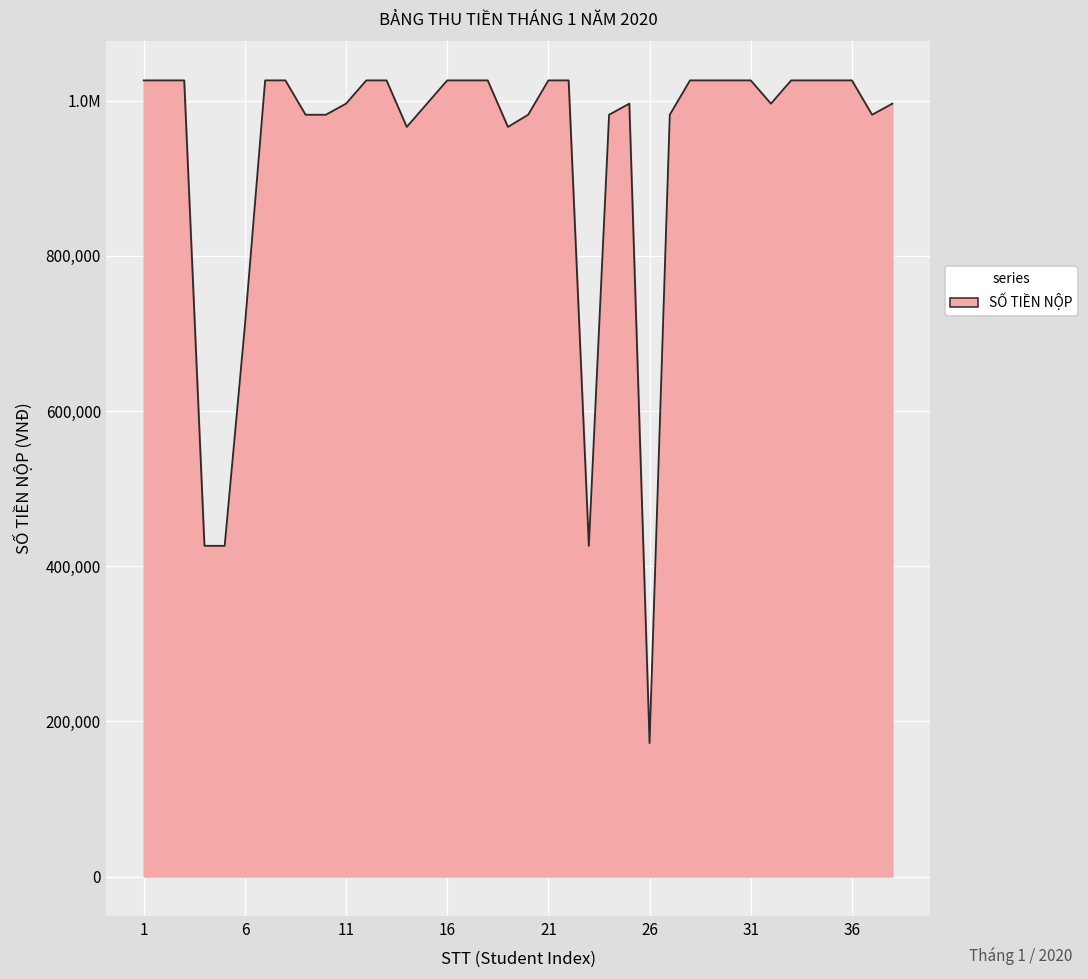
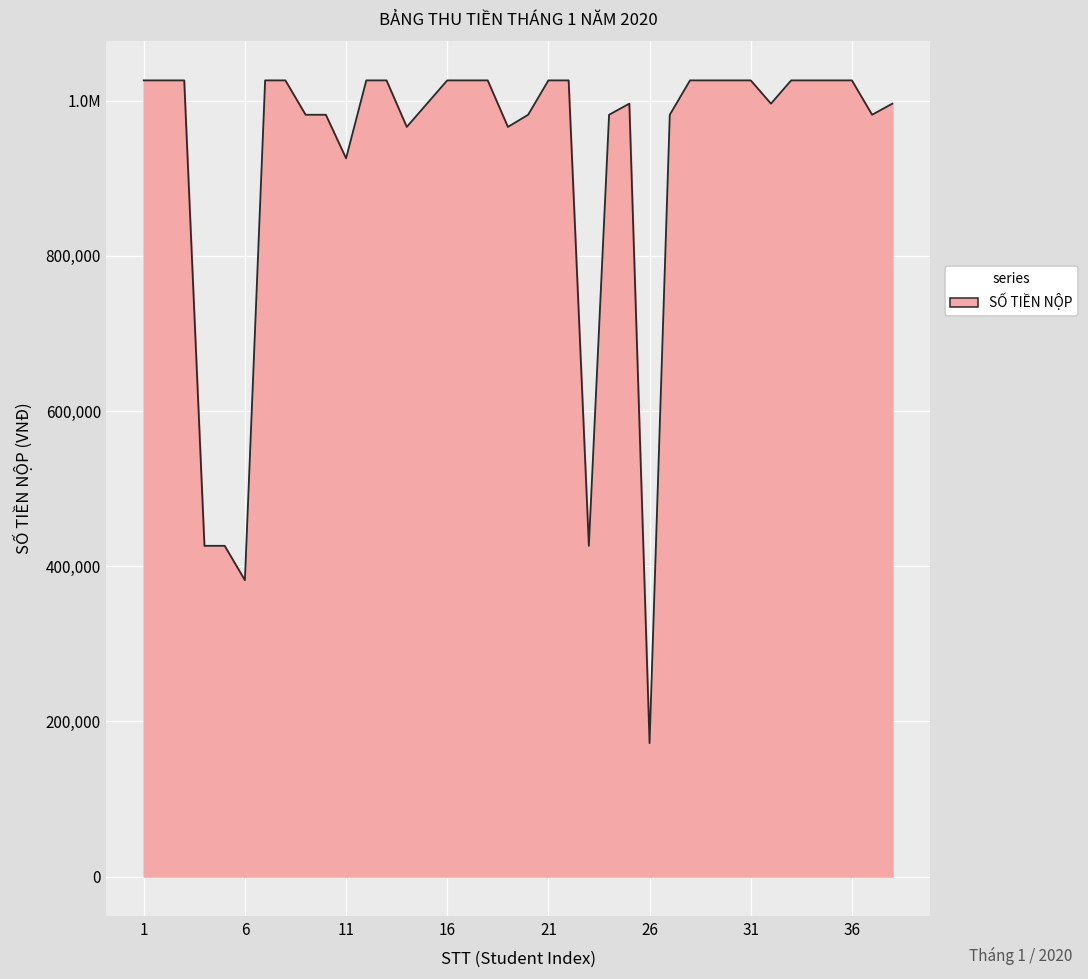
  {
    "1": "1,030,000",
-   "6": "710,000",
-   "11": "1,000,000",
+   "6": "380,000",
+   "11": "930,000",
    "16": "1,030,000",
    "21": "1,030,000",
    "26": "170,000",
    "31": "1,030,000",
    "36": "1,030,000"
  }
